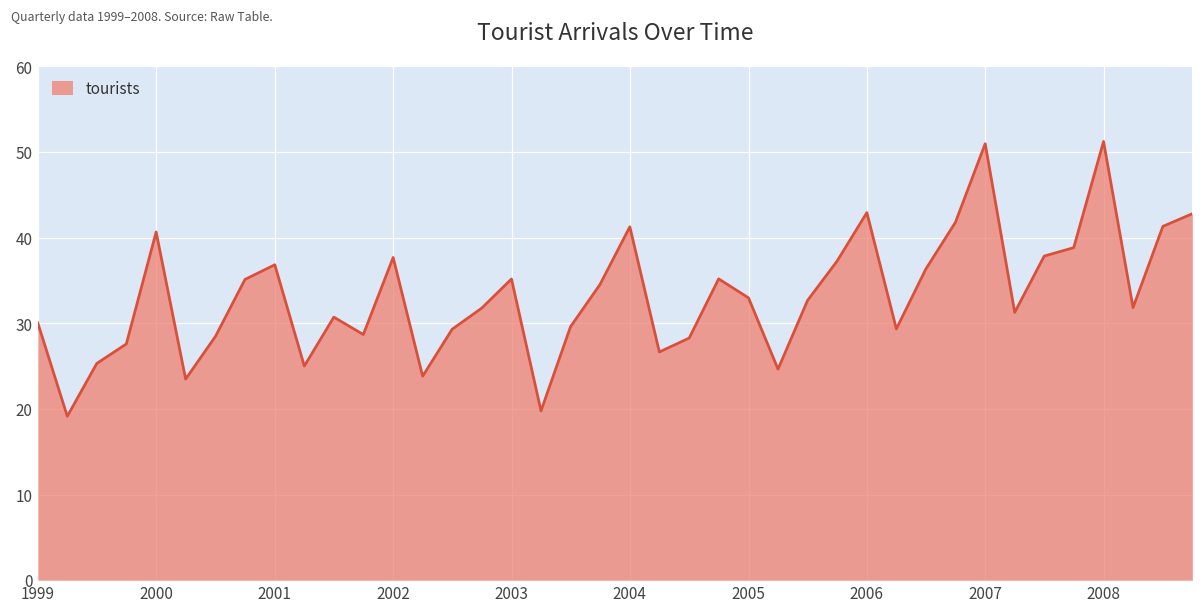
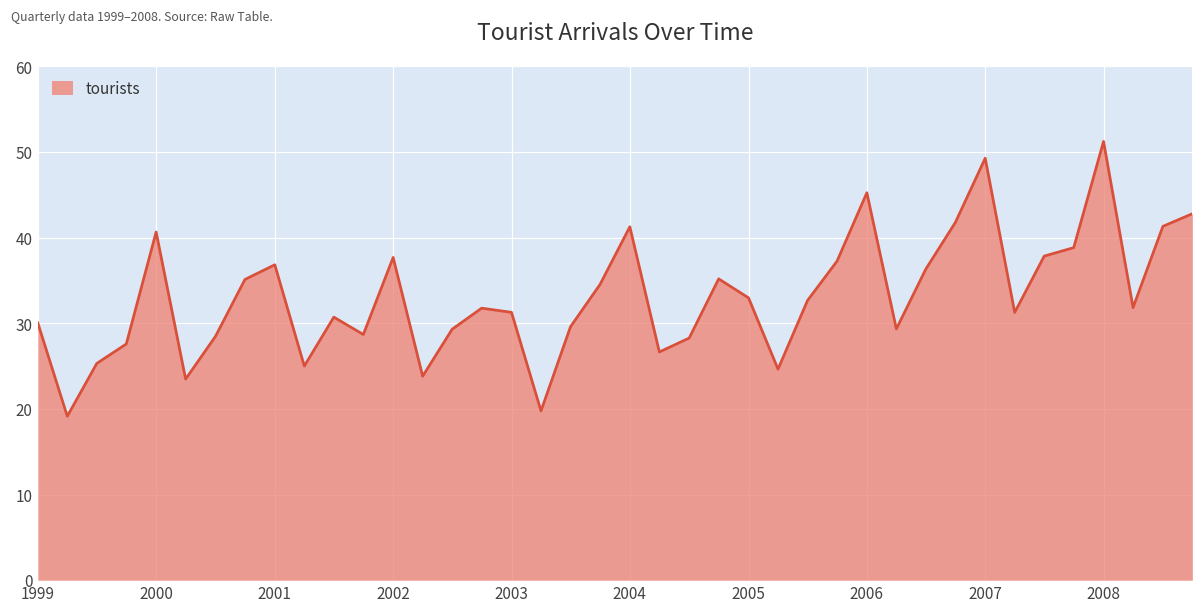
  {
    "1999": 30,
    "2000": 41,
    "2001": 37,
    "2002": 38,
-   "2003": 35,
+   "2003": 31,
    "2004": 41,
    "2005": 33,
-   "2006": 43,
-   "2007": 51,
+   "2006": 45,
+   "2007": 49,
    "2008": 51
  }
